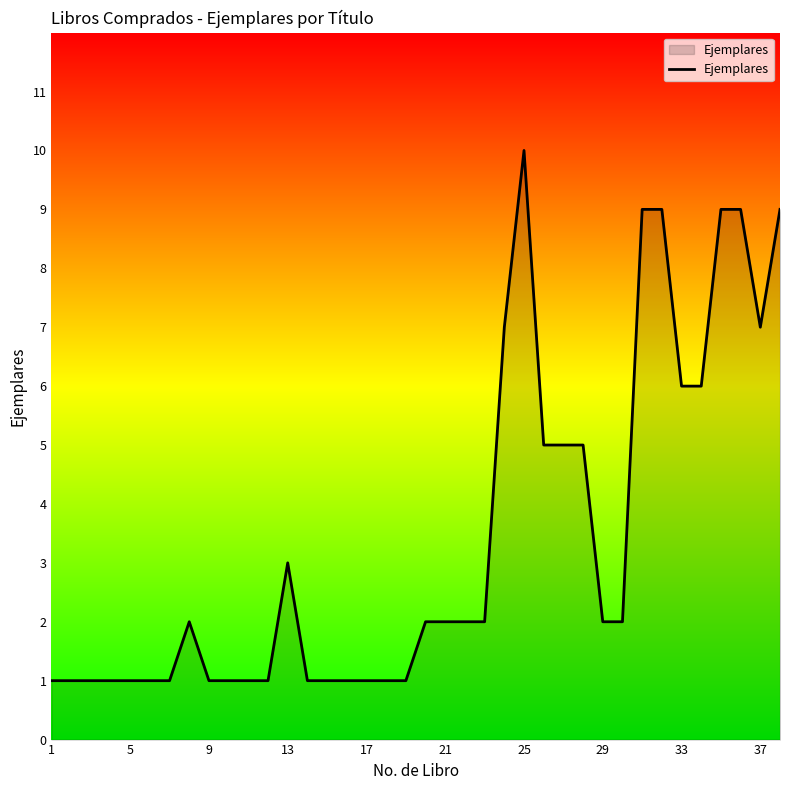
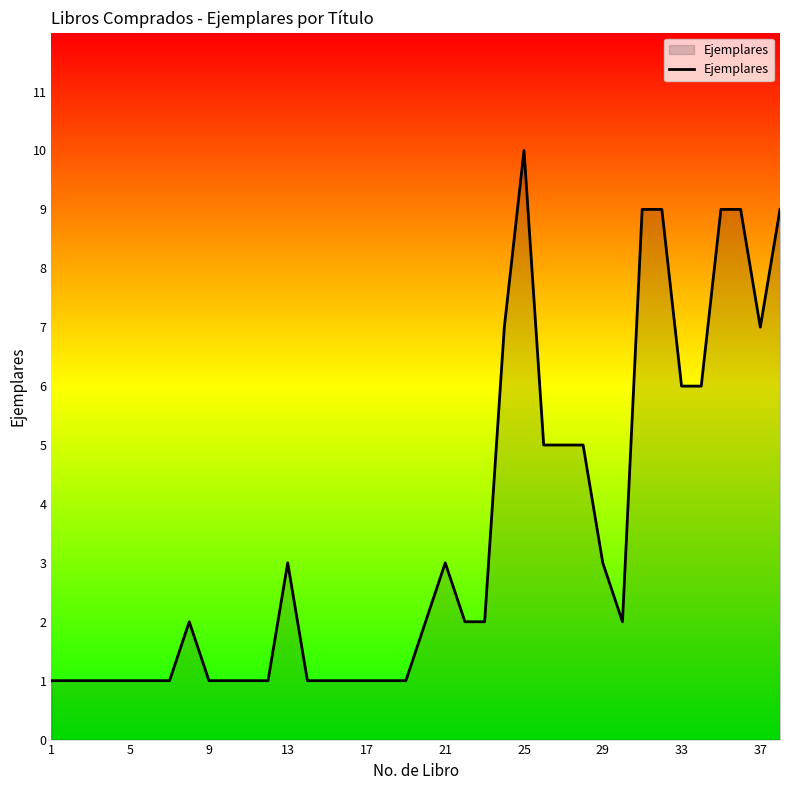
  {
    "1": 1,
    "5": 1,
    "9": 1,
    "13": 3,
    "17": 1,
-   "21": 2,
+   "21": 3,
    "25": 10,
-   "29": 2,
+   "29": 3,
    "33": 6,
    "37": 7
  }
